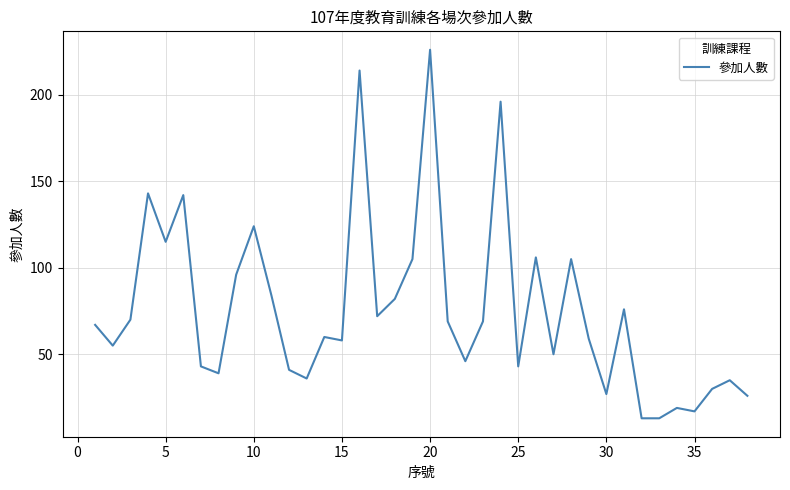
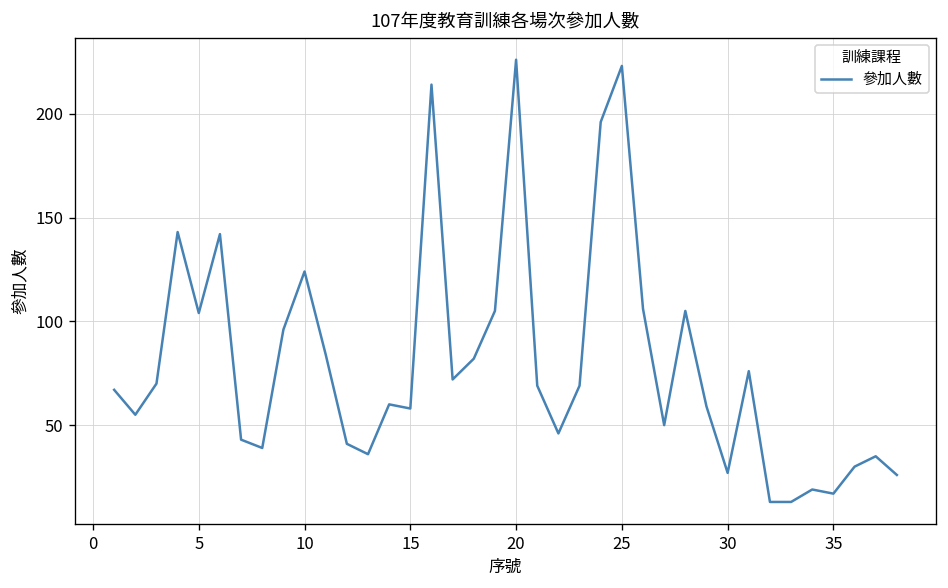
  {
-   "5": 115,
+   "5": 104,
    "10": 124,
    "15": 58,
    "20": 226,
-   "25": 43,
+   "25": 223,
    "30": 27,
    "35": 17
  }
